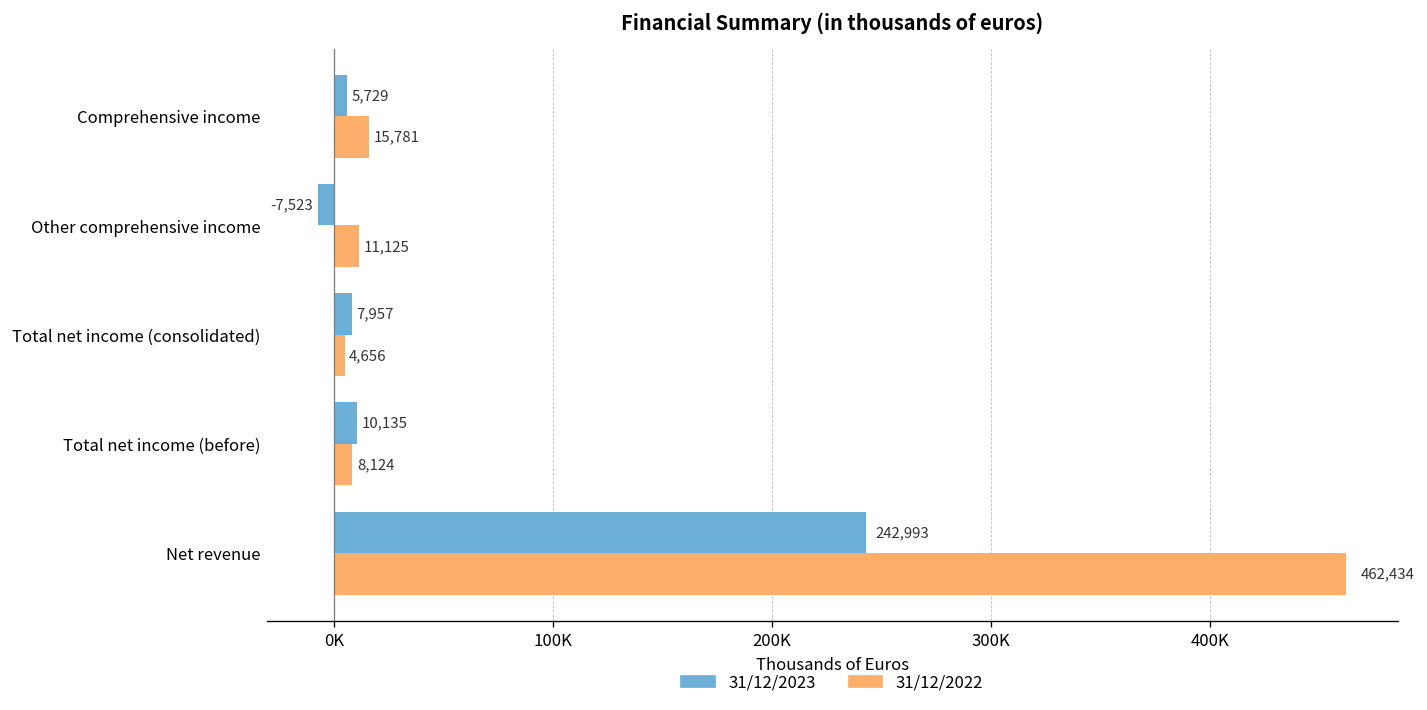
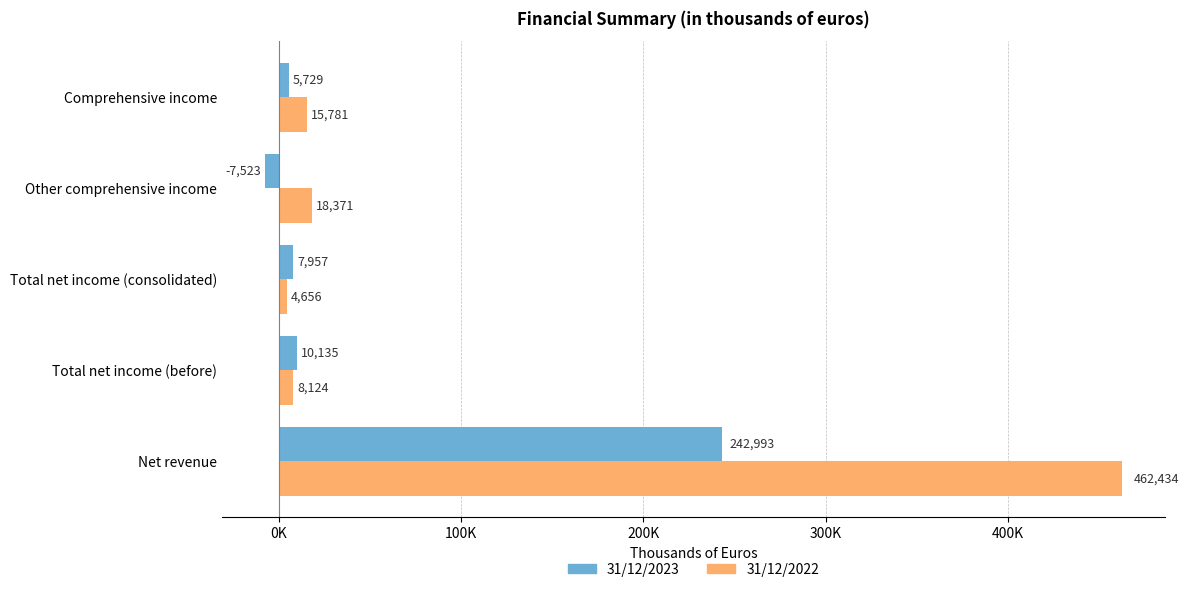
  {
    "31/12/2023": {
      "Comprehensive income": "5,729",
      "Other comprehensive income": "-7,523",
      "Total net income (consolidated)": "7,957",
      "Total net income (before)": "10,135",
      "Net revenue": "242,993"
    },
    "31/12/2022": {
      "Comprehensive income": "15,781",
-     "Other comprehensive income": "11,125",
+     "Other comprehensive income": "18,371",
      "Total net income (consolidated)": "4,656",
      "Total net income (before)": "8,124",
      "Net revenue": "462,434"
    }
  }
